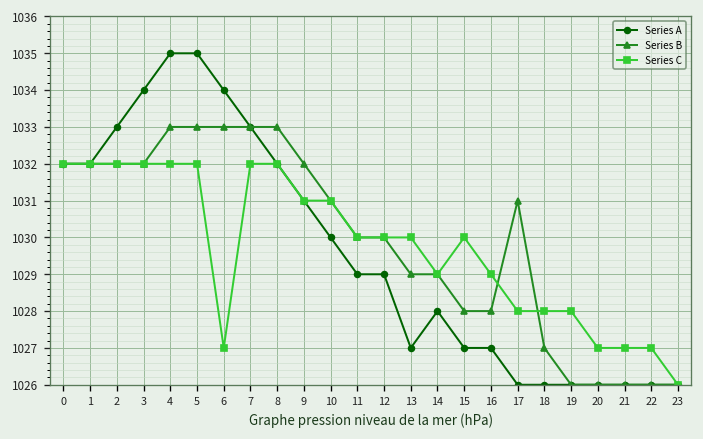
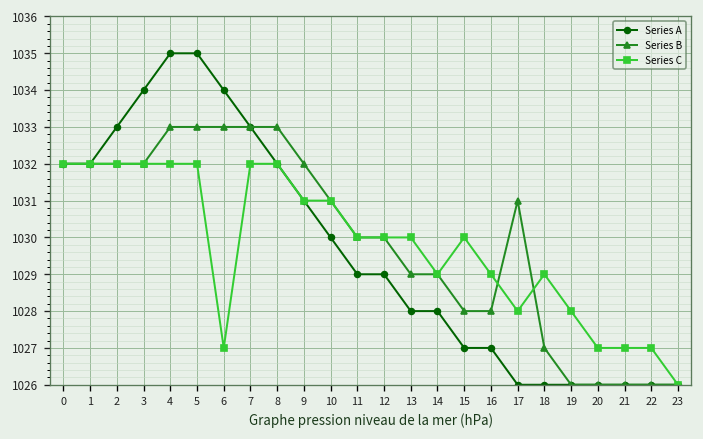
  {
    "Series A": {
      "2": 1033,
      "3": 1034,
      "4": 1035,
      "5": 1035,
      "6": 1034,
      "10": 1030,
      "11": 1029,
      "12": 1029,
-     "13": 1027,
+     "13": 1028,
      "14": 1028,
      "15": 1027,
      "16": 1027,
      "17": 1026,
      "18": 1026
    },
    "Series B": {
      "4": 1033,
      "5": 1033,
      "6": 1033,
      "8": 1033,
      "9": 1032,
      "13": 1029,
      "15": 1028,
      "16": 1028,
      "17": 1031,
      "18": 1027
    },
    "Series C": {
      "4": 1032,
      "5": 1032,
      "6": 1027,
      "7": 1032,
      "13": 1030,
      "15": 1030,
      "16": 1029,
      "17": 1028,
-     "18": 1028,
+     "18": 1029,
      "19": 1028,
      "20": 1027,
      "21": 1027,
      "22": 1027
    }
  }
